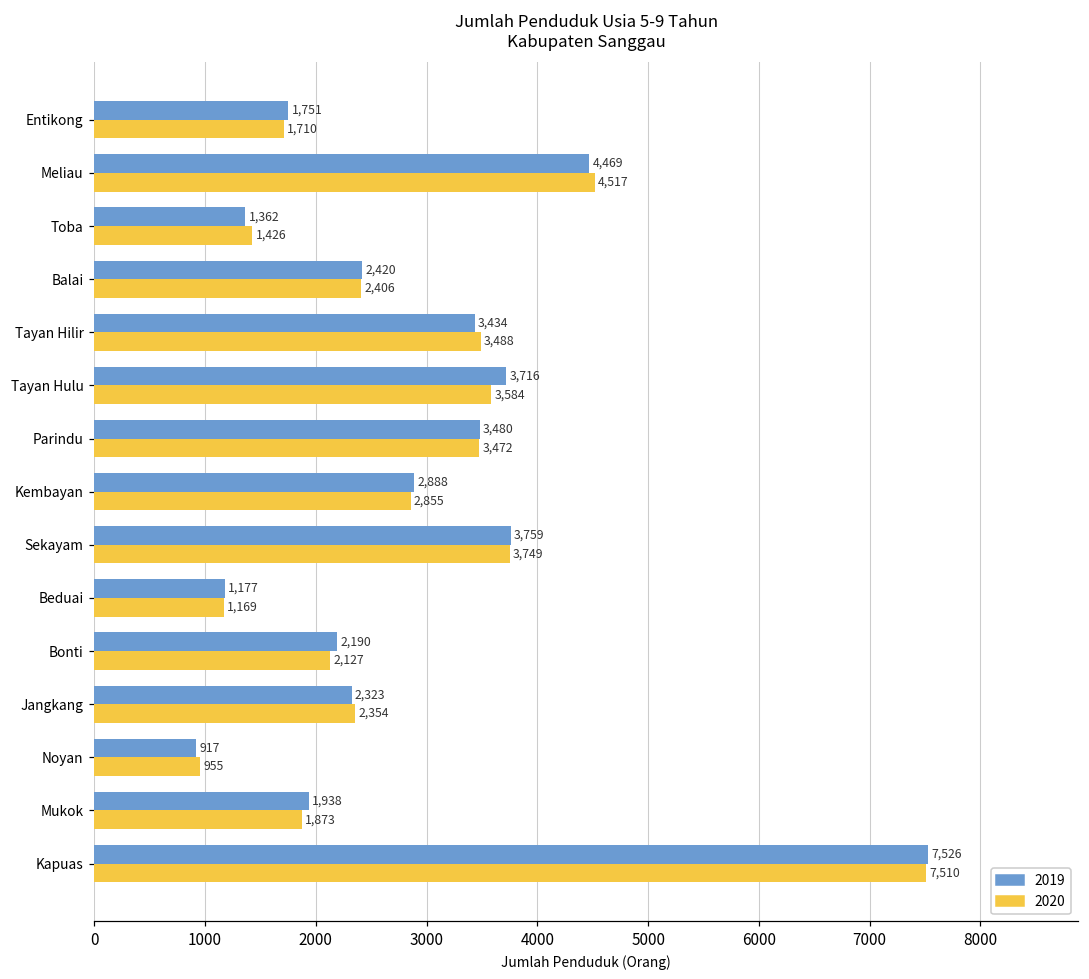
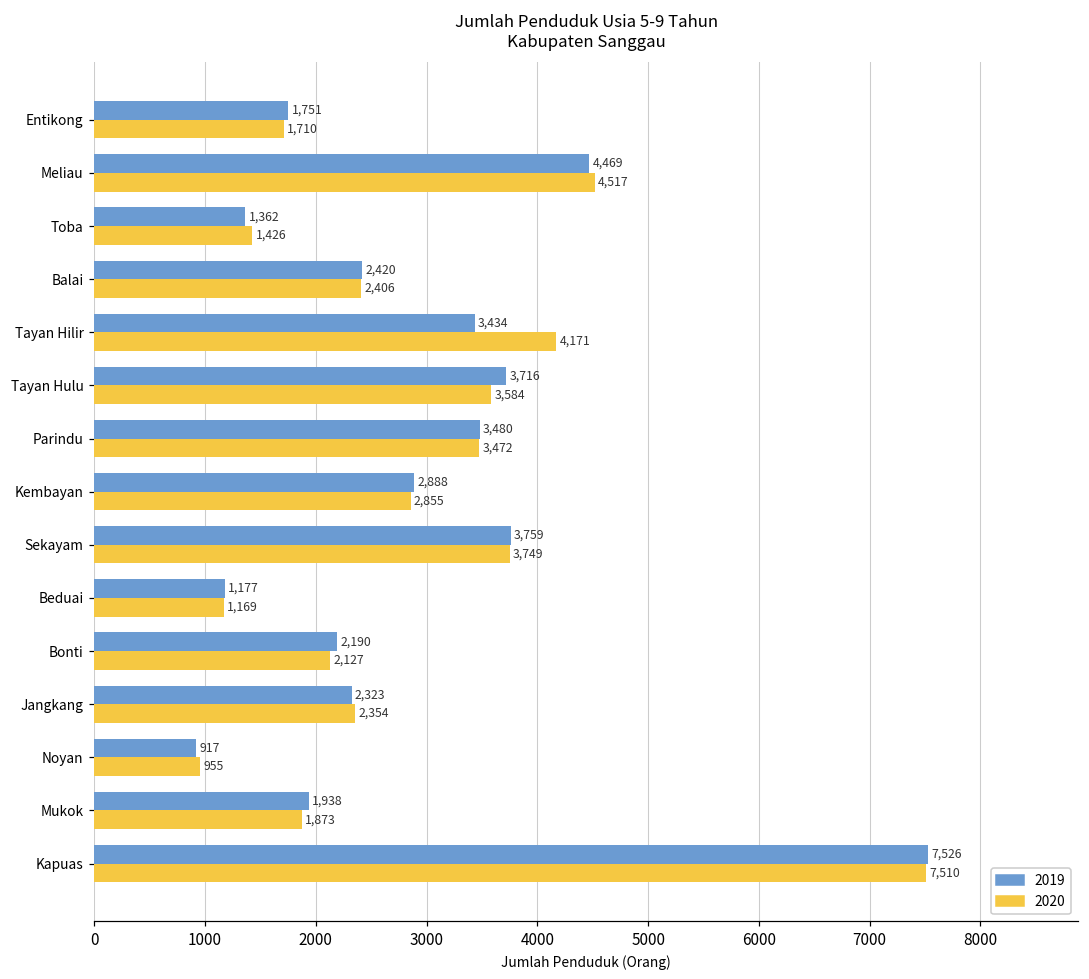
  {
    "2019": {
      "Entikong": "1,751",
      "Meliau": "4,469",
      "Toba": "1,362",
      "Balai": "2,420",
      "Tayan Hilir": "3,434",
      "Tayan Hulu": "3,716",
      "Parindu": "3,480",
      "Kembayan": "2,888",
      "Sekayam": "3,759",
      "Beduai": "1,177",
      "Bonti": "2,190",
      "Jangkang": "2,323",
      "Noyan": "917",
      "Mukok": "1,938",
      "Kapuas": "7,526"
    },
    "2020": {
      "Entikong": "1,710",
      "Meliau": "4,517",
      "Toba": "1,426",
      "Balai": "2,406",
-     "Tayan Hilir": "3,488",
+     "Tayan Hilir": "4,171",
      "Tayan Hulu": "3,584",
      "Parindu": "3,472",
      "Kembayan": "2,855",
      "Sekayam": "3,749",
      "Beduai": "1,169",
      "Bonti": "2,127",
      "Jangkang": "2,354",
      "Noyan": "955",
      "Mukok": "1,873",
      "Kapuas": "7,510"
    }
  }
